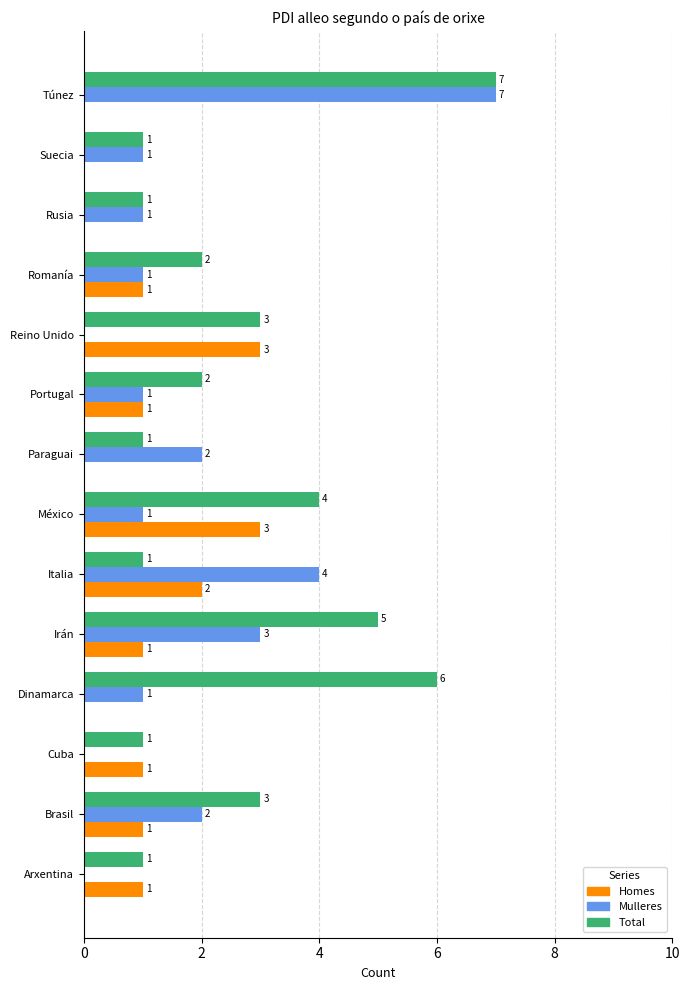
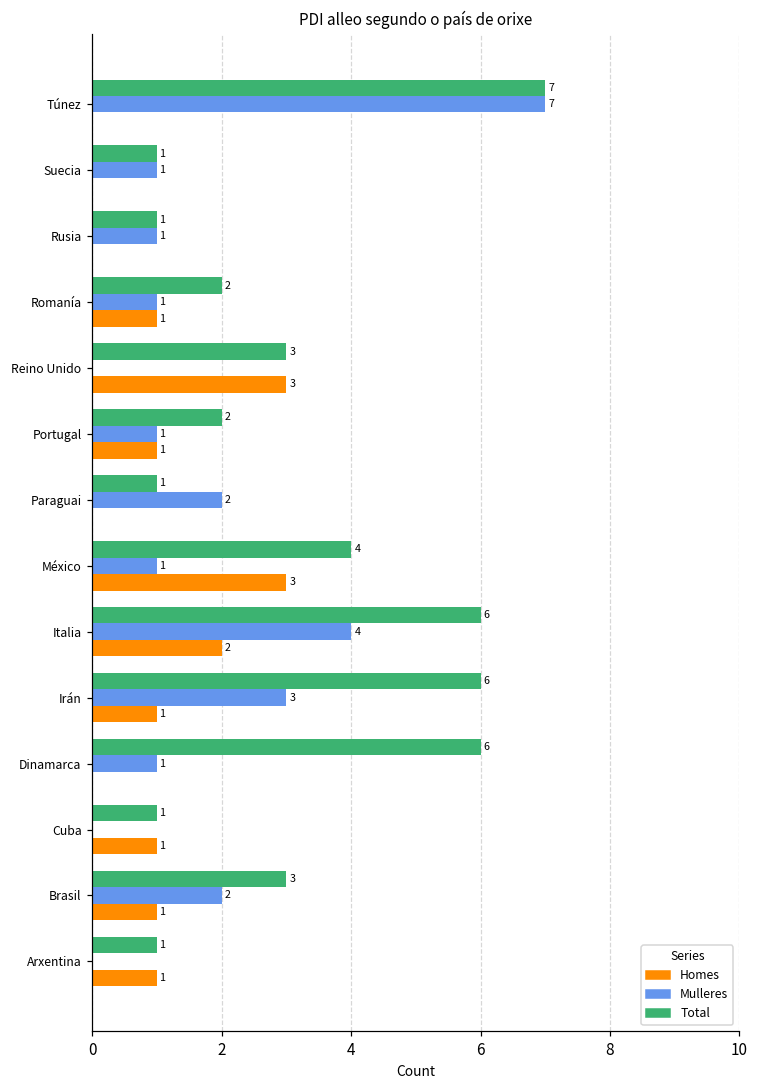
  {
    "Homes": {
      "Romanía": 1,
      "Reino Unido": 3,
      "Portugal": 1,
      "México": 3,
      "Italia": 2,
      "Irán": 1,
      "Cuba": 1,
      "Brasil": 1,
      "Arxentina": 1
    },
    "Mulleres": {
      "Túnez": 7,
      "Suecia": 1,
      "Rusia": 1,
      "Romanía": 1,
      "Portugal": 1,
      "Paraguai": 2,
      "México": 1,
      "Italia": 4,
      "Irán": 3,
      "Dinamarca": 1,
      "Brasil": 2
    },
    "Total": {
      "Túnez": 7,
      "Suecia": 1,
      "Rusia": 1,
      "Romanía": 2,
      "Reino Unido": 3,
      "Portugal": 2,
      "Paraguai": 1,
      "México": 4,
-     "Italia": 1,
-     "Irán": 5,
+     "Italia": 6,
+     "Irán": 6,
      "Dinamarca": 6,
      "Cuba": 1,
      "Brasil": 3,
      "Arxentina": 1
    }
  }
